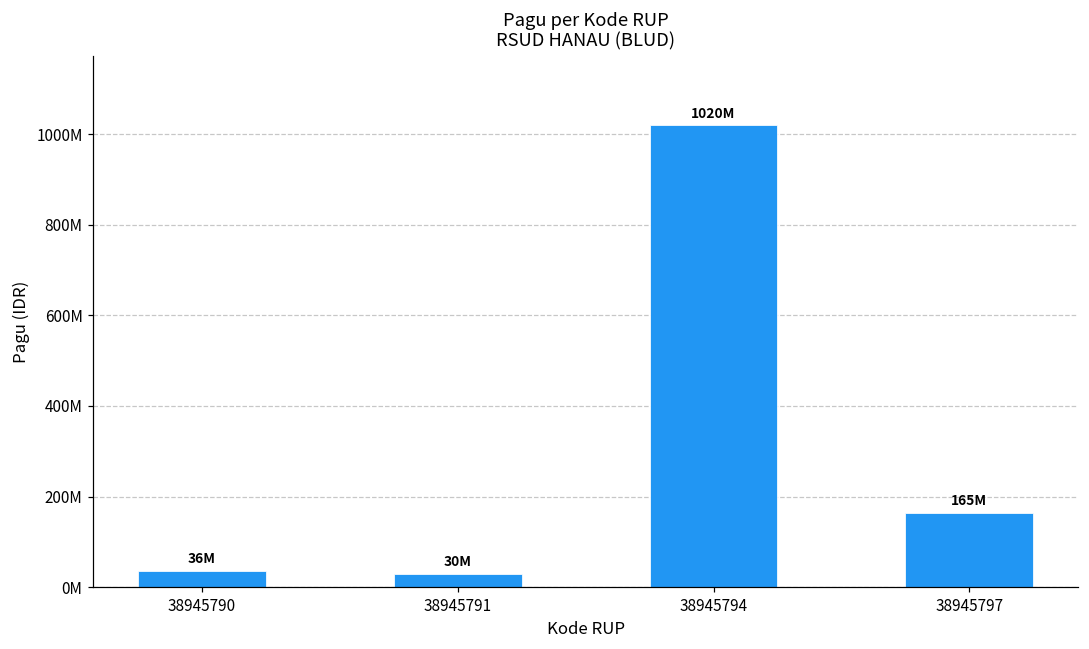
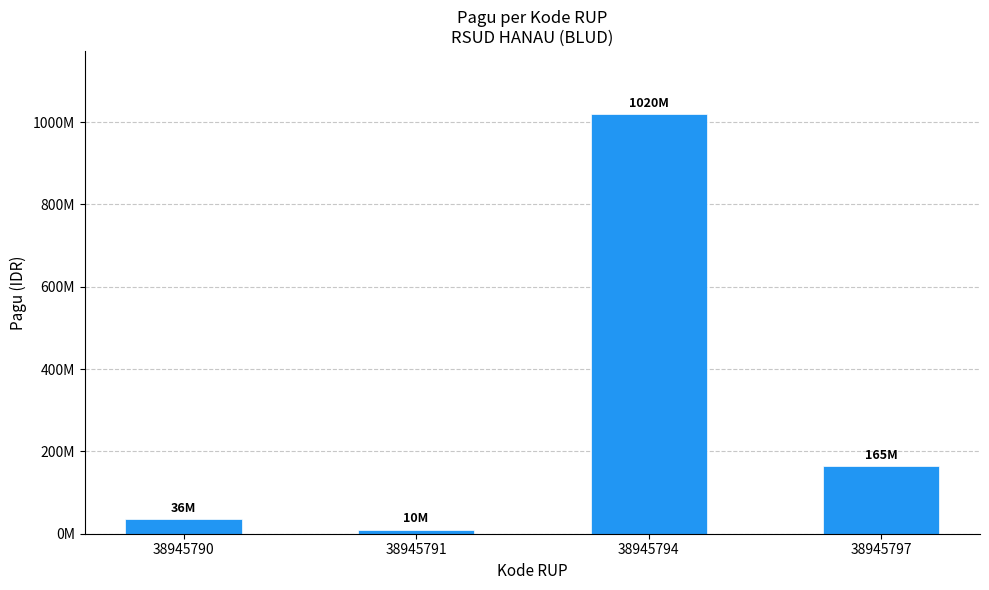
  {
    "38945790": "36M",
-   "38945791": "30M",
+   "38945791": "10M",
    "38945794": "1020M",
    "38945797": "165M"
  }
